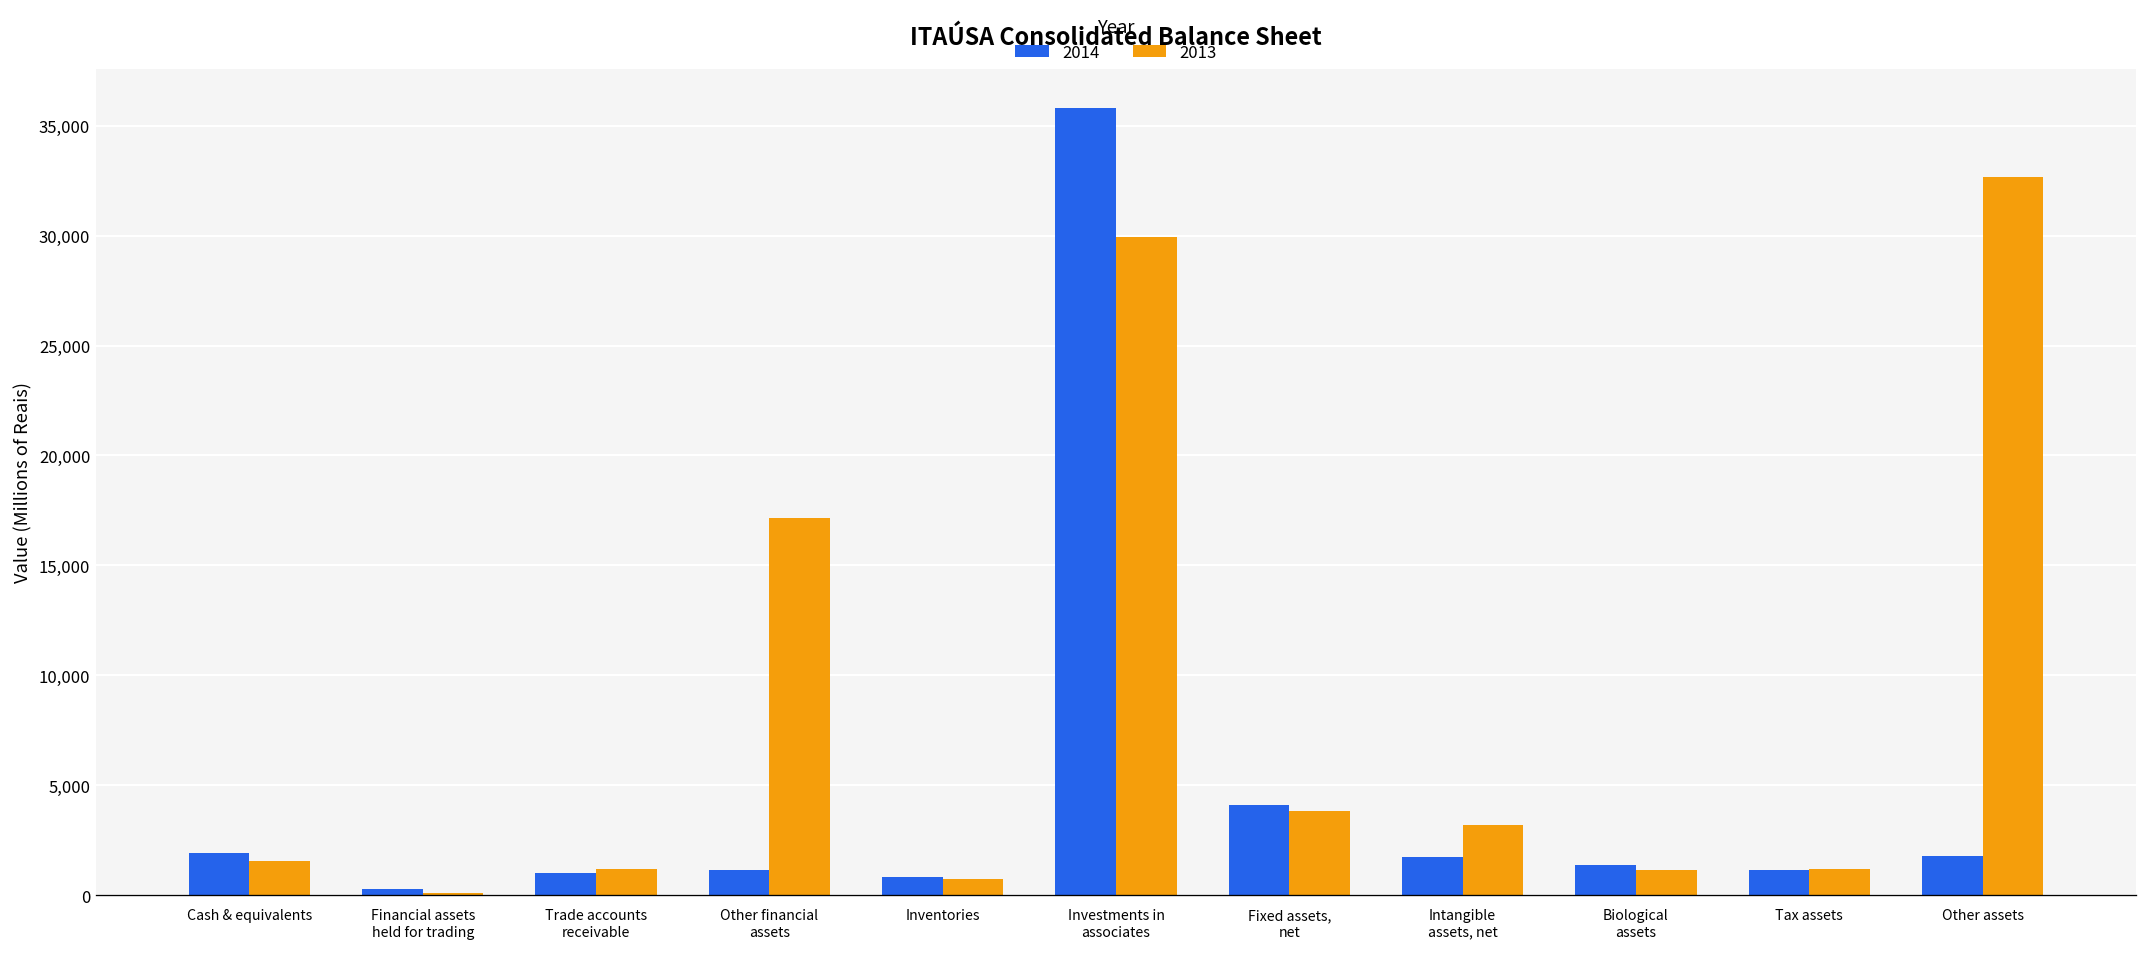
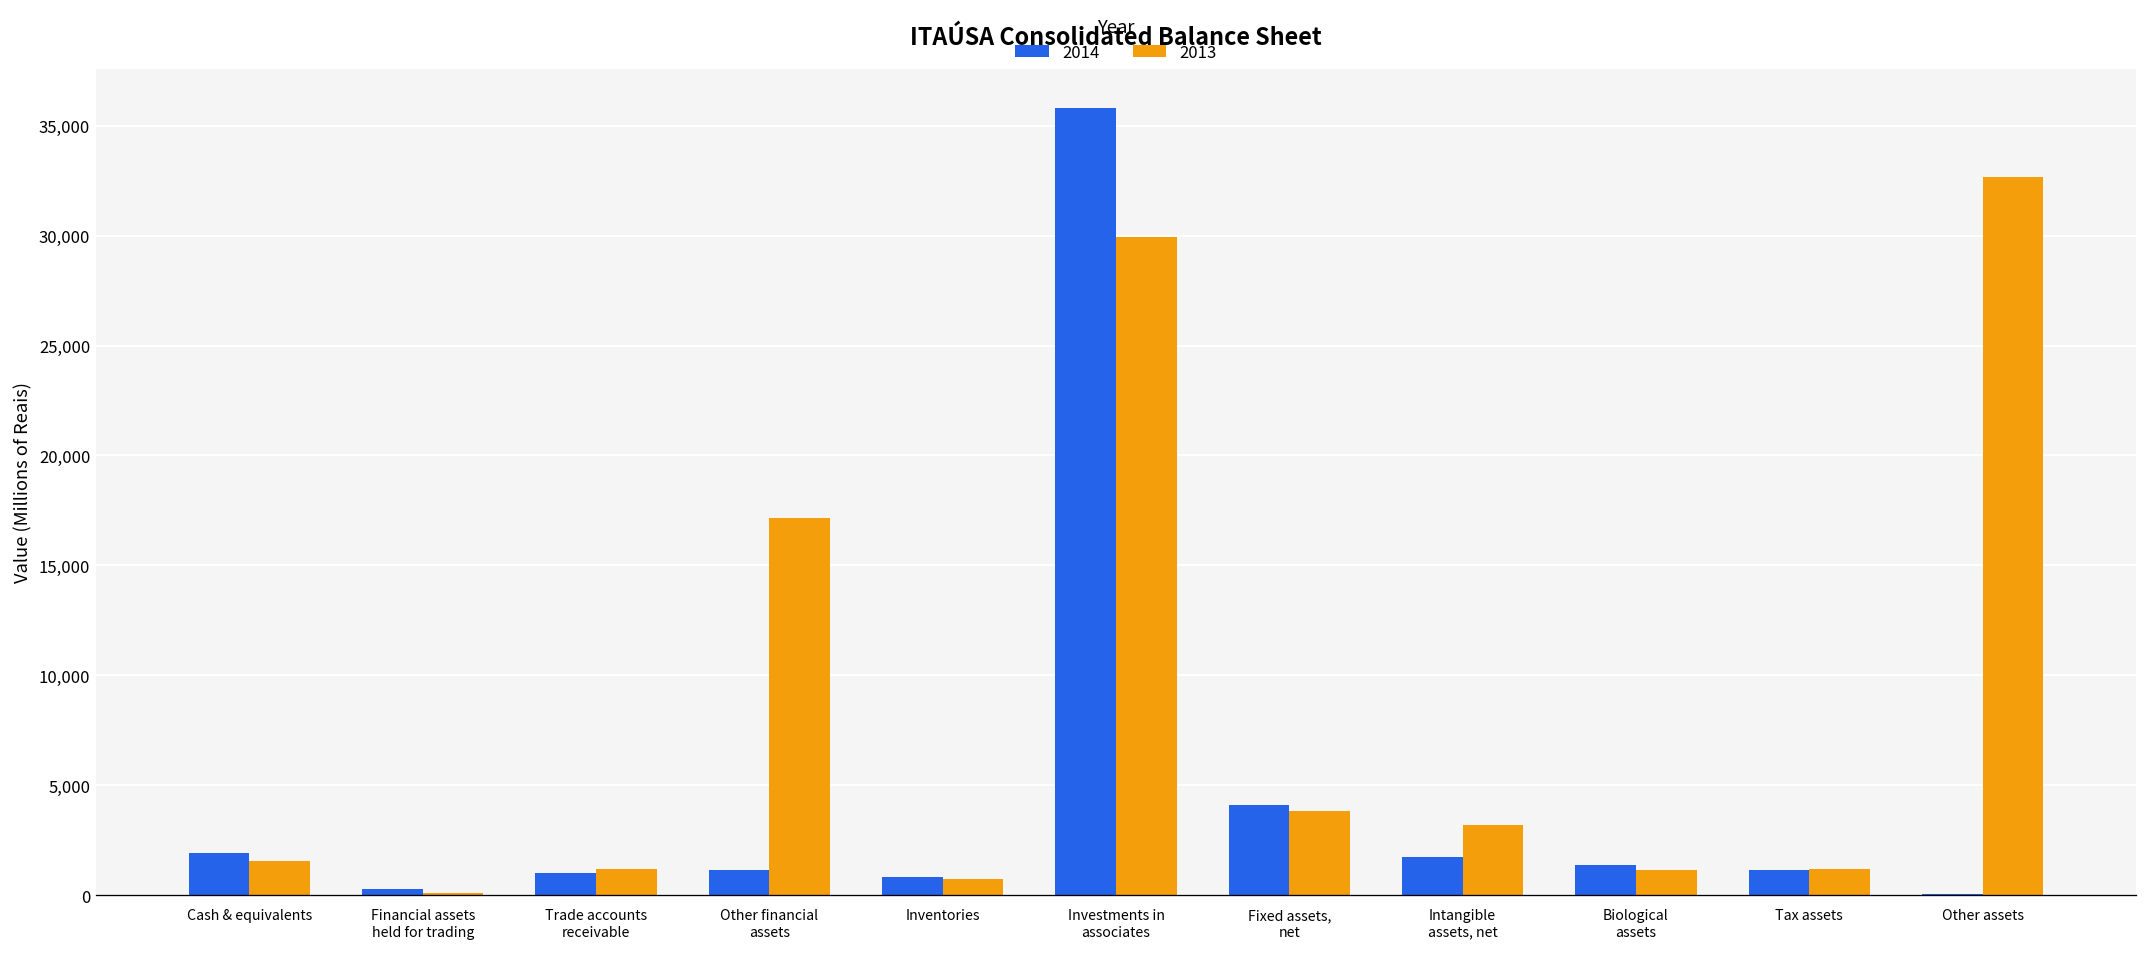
  {
    "2014": {
      "Cash & equivalents": "1,900",
      "Financial assets held for trading": "300",
      "Trade accounts receivable": "1,000",
      "Other financial assets": "1,100",
      "Inventories": "800",
      "Investments in associates": "35,800",
      "Fixed assets, net": "4,100",
      "Intangible assets, net": "1,700",
      "Biological assets": "1,400",
      "Tax assets": "1,100",
-     "Other assets": "1,800"
+     "Other assets": "0"
    },
    "2013": {
      "Cash & equivalents": "1,500",
      "Trade accounts receivable": "1,200",
      "Other financial assets": "17,200",
      "Inventories": "700",
      "Investments in associates": "30,000",
      "Fixed assets, net": "3,800",
      "Intangible assets, net": "3,200",
      "Biological assets": "1,100",
      "Tax assets": "1,200",
      "Other assets": "32,700"
    }
  }
